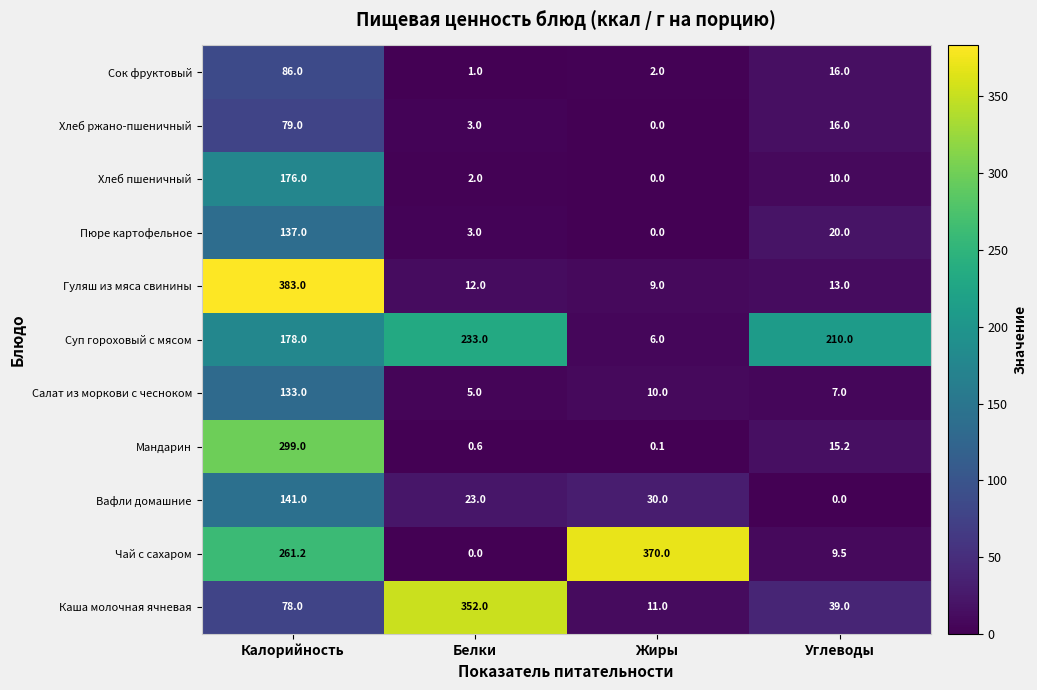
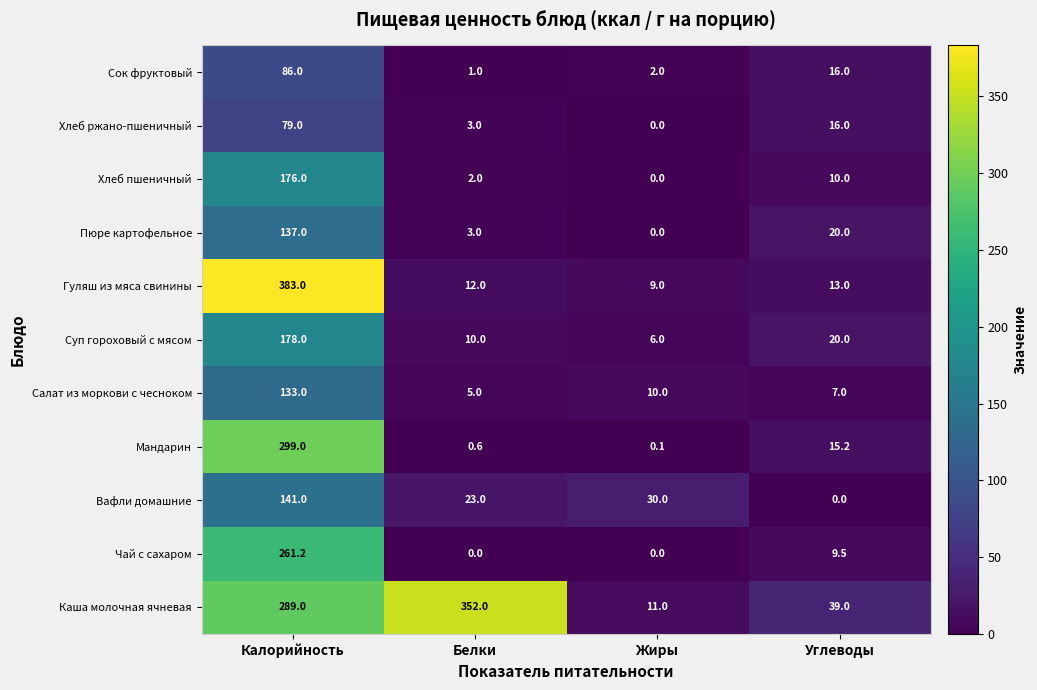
  {
    "Сок фруктовый": {
      "Калорийность": 86.0,
      "Белки": 1.0,
      "Жиры": 2.0,
      "Углеводы": 16.0
    },
    "Хлеб ржано-пшеничный": {
      "Калорийность": 79.0,
      "Белки": 3.0,
      "Жиры": 0.0,
      "Углеводы": 16.0
    },
    "Хлеб пшеничный": {
      "Калорийность": 176.0,
      "Белки": 2.0,
      "Жиры": 0.0,
      "Углеводы": 10.0
    },
    "Пюре картофельное": {
      "Калорийность": 137.0,
      "Белки": 3.0,
      "Жиры": 0.0,
      "Углеводы": 20.0
    },
    "Гуляш из мяса свинины": {
      "Калорийность": 383.0,
      "Белки": 12.0,
      "Жиры": 9.0,
      "Углеводы": 13.0
    },
    "Суп гороховый с мясом": {
      "Калорийность": 178.0,
-     "Белки": 233.0,
+     "Белки": 10.0,
      "Жиры": 6.0,
-     "Углеводы": 210.0
+     "Углеводы": 20.0
    },
    "Салат из моркови с чесноком": {
      "Калорийность": 133.0,
      "Белки": 5.0,
      "Жиры": 10.0,
      "Углеводы": 7.0
    },
    "Мандарин": {
      "Калорийность": 299.0,
      "Белки": 0.6,
      "Жиры": 0.1,
      "Углеводы": 15.2
    },
    "Вафли домашние": {
      "Калорийность": 141.0,
      "Белки": 23.0,
      "Жиры": 30.0,
      "Углеводы": 0.0
    },
    "Чай с сахаром": {
      "Калорийность": 261.2,
      "Белки": 0.0,
-     "Жиры": 370.0,
+     "Жиры": 0.0,
      "Углеводы": 9.5
    },
    "Каша молочная ячневая": {
-     "Калорийность": 78.0,
+     "Калорийность": 289.0,
      "Белки": 352.0,
      "Жиры": 11.0,
      "Углеводы": 39.0
    }
  }
